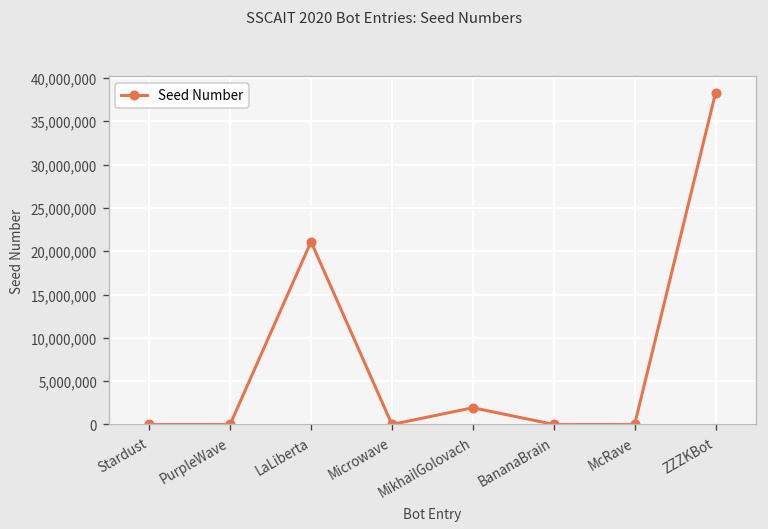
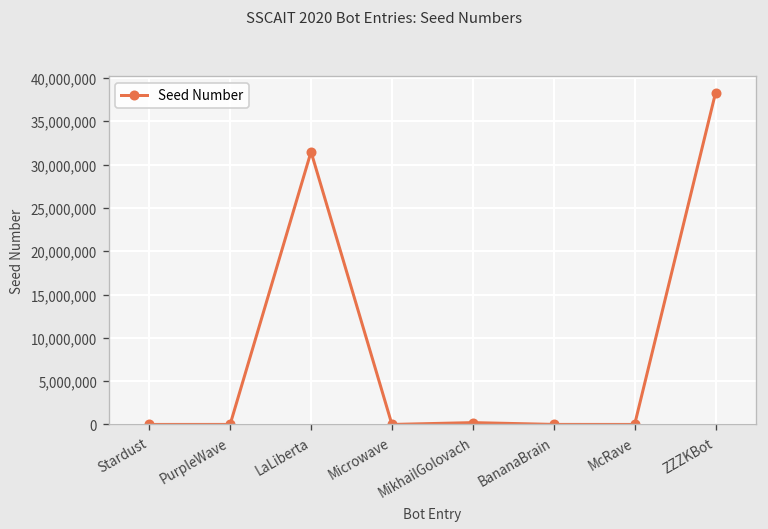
  {
    "Stardust": "0",
    "PurpleWave": "0",
-   "LaLiberta": "21,000,000",
+   "LaLiberta": "31,000,000",
    "Microwave": "0",
-   "MikhailGolovach": "2,000,000",
+   "MikhailGolovach": "0",
    "BananaBrain": "0",
    "McRave": "0",
    "ZZZKBot": "38,000,000"
  }
